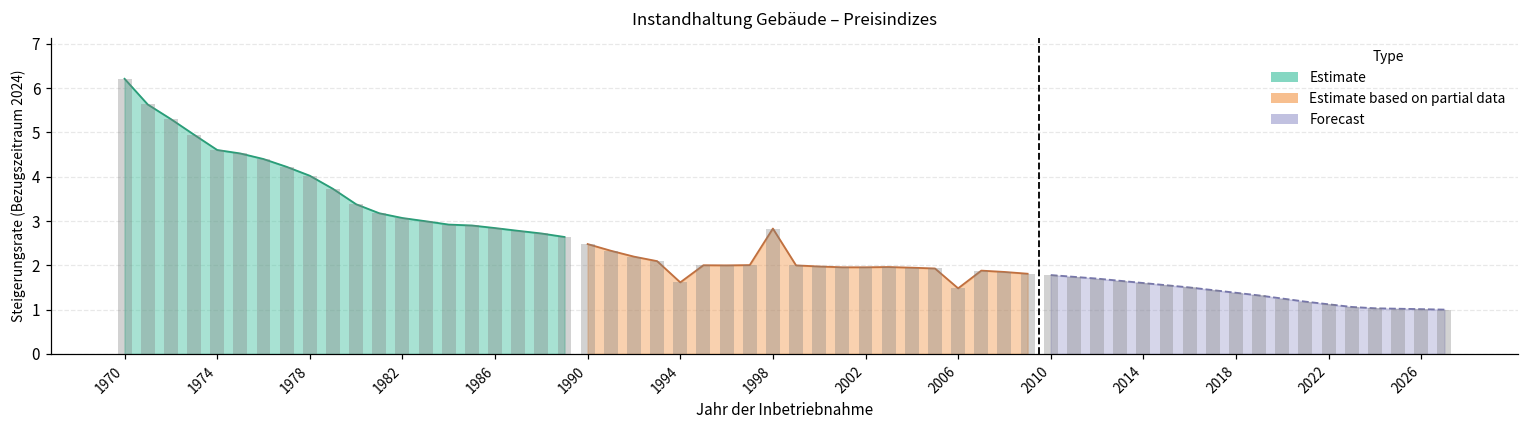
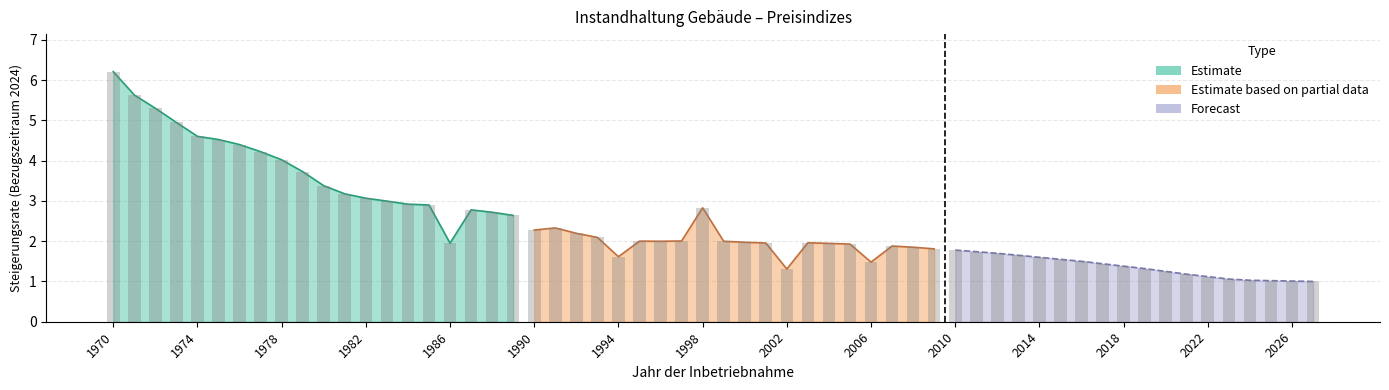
  {
    "Estimate": {
      "1970": 6.2,
      "1974": 4.6,
      "1978": 4.0,
      "1982": 3.1,
-     "1986": 2.8
+     "1986": 2.0
    },
    "Estimate based on partial data": {
-     "1990": 2.5,
+     "1990": 2.3,
      "1994": 1.6,
      "1998": 2.8,
-     "2002": 2.0,
+     "2002": 1.3,
      "2006": 1.5
    }
  }
